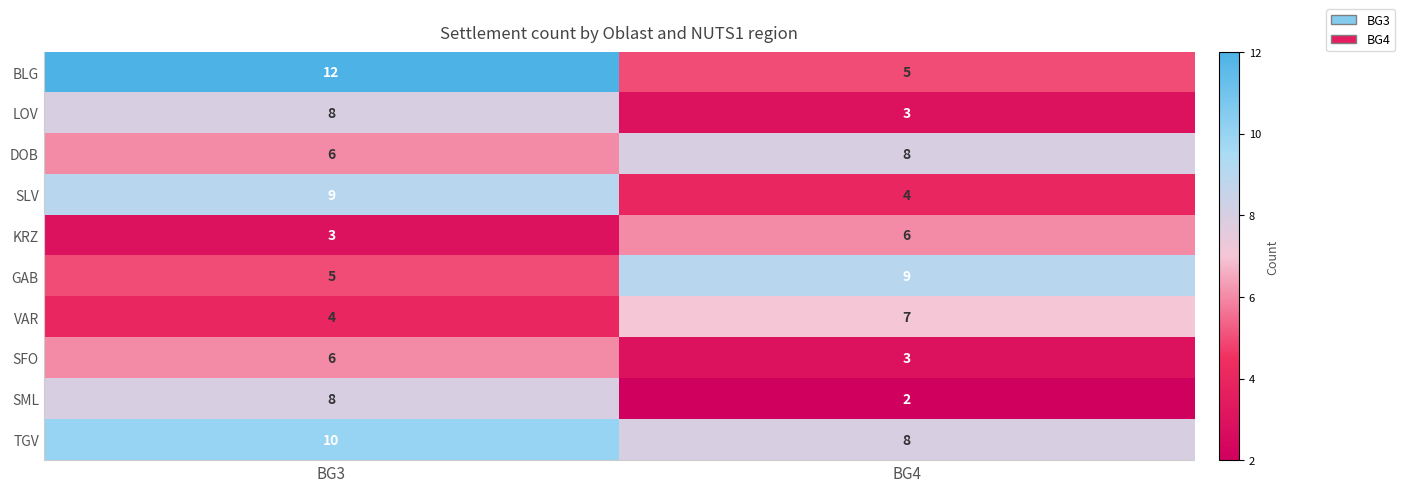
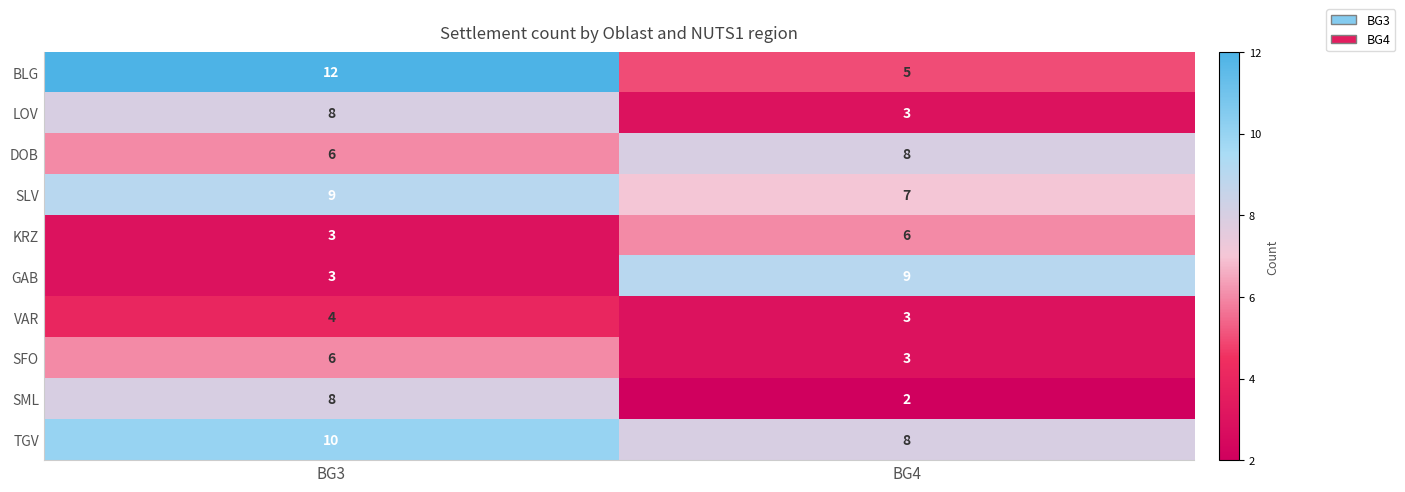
  {
    "BLG": {
      "BG3": 12,
      "BG4": 5
    },
    "LOV": {
      "BG3": 8,
      "BG4": 3
    },
    "DOB": {
      "BG3": 6,
      "BG4": 8
    },
    "SLV": {
      "BG3": 9,
-     "BG4": 4
+     "BG4": 7
    },
    "KRZ": {
      "BG3": 3,
      "BG4": 6
    },
    "GAB": {
-     "BG3": 5,
+     "BG3": 3,
      "BG4": 9
    },
    "VAR": {
      "BG3": 4,
-     "BG4": 7
+     "BG4": 3
    },
    "SFO": {
      "BG3": 6,
      "BG4": 3
    },
    "SML": {
      "BG3": 8,
      "BG4": 2
    },
    "TGV": {
      "BG3": 10,
      "BG4": 8
    }
  }
